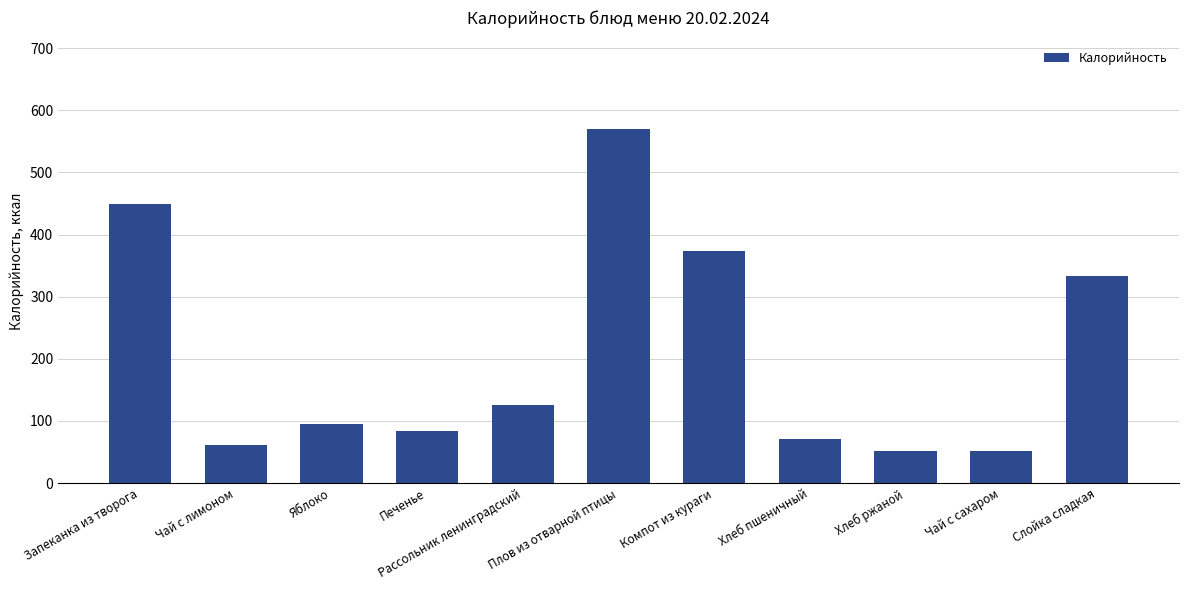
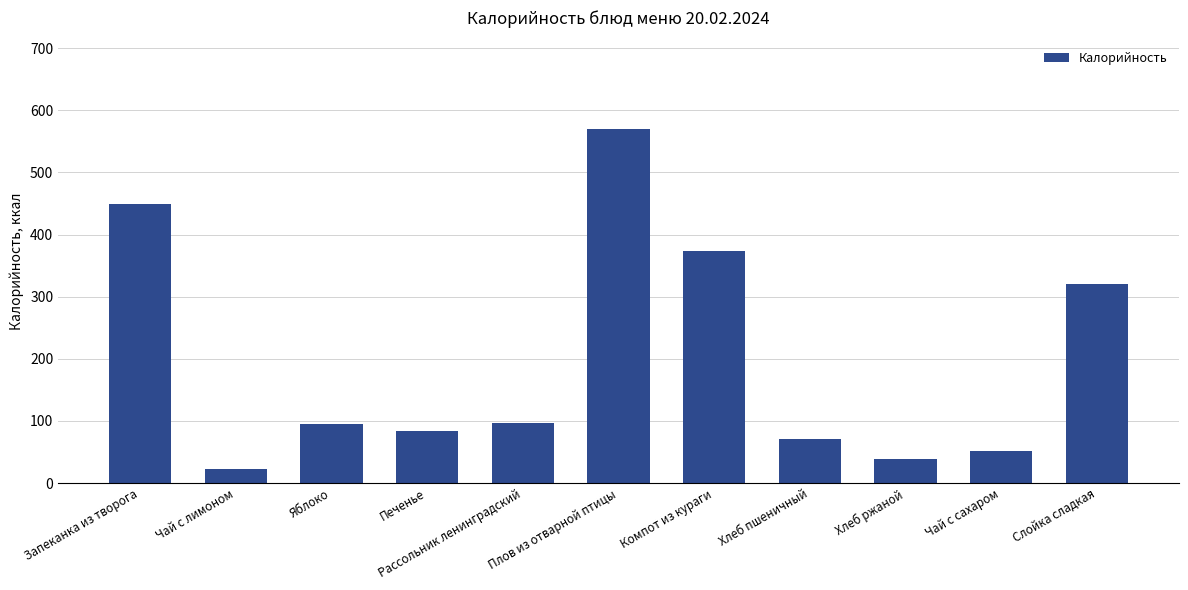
  {
    "Запеканка из творога": 450,
-   "Чай с лимоном": 60,
+   "Чай с лимоном": 20,
    "Яблоко": 100,
    "Печенье": 80,
-   "Рассольник ленинградский": 130,
+   "Рассольник ленинградский": 100,
    "Плов из отварной птицы": 570,
    "Компот из кураги": 370,
    "Хлеб пшеничный": 70,
-   "Хлеб ржаной": 50,
+   "Хлеб ржаной": 40,
    "Чай с сахаром": 50,
-   "Слойка сладкая": 330
+   "Слойка сладкая": 320
  }
